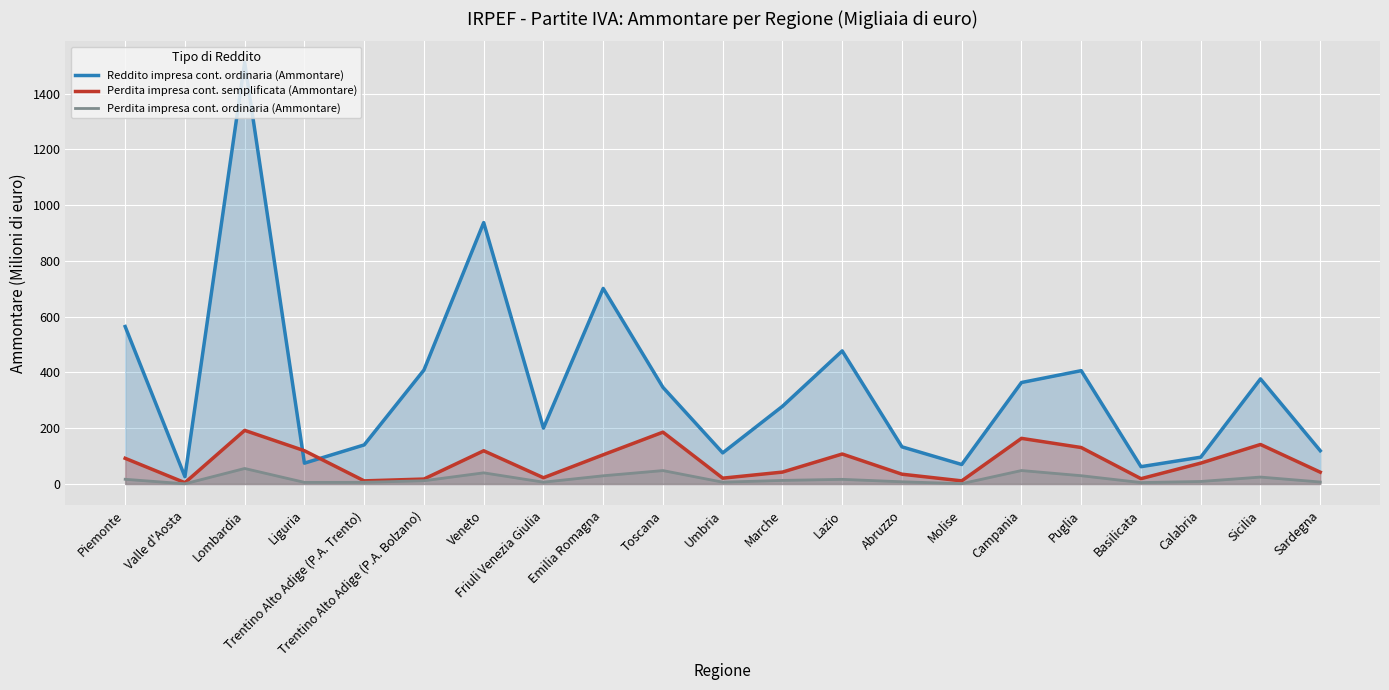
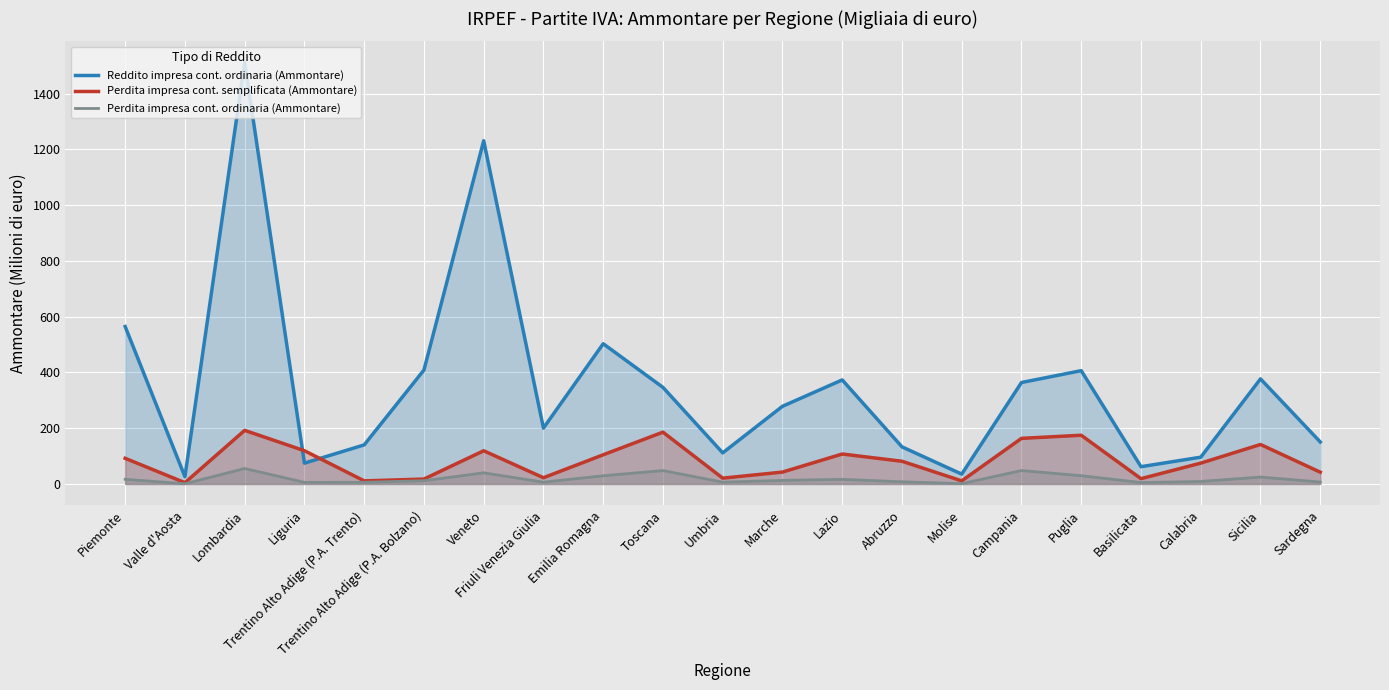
  {
    "Reddito impresa cont. ordinaria (Ammontare)": {
      "Piemonte": 560,
      "Valle d'Aosta": 30,
      "Liguria": 70,
      "Trentino Alto Adige (P.A. Trento)": 140,
      "Trentino Alto Adige (P.A. Bolzano)": 410,
-     "Veneto": 940,
+     "Veneto": 1230,
      "Friuli Venezia Giulia": 200,
-     "Emilia Romagna": 700,
+     "Emilia Romagna": 500,
      "Toscana": 350,
      "Umbria": 110,
      "Marche": 280,
-     "Lazio": 480,
+     "Lazio": 370,
      "Abruzzo": 130,
-     "Molise": 70,
+     "Molise": 40,
      "Campania": 360,
      "Puglia": 410,
      "Basilicata": 60,
      "Calabria": 100,
      "Sicilia": 380,
-     "Sardegna": 120
+     "Sardegna": 150
    },
    "Perdita impresa cont. semplificata (Ammontare)": {
      "Piemonte": 90,
      "Lombardia": 190,
      "Liguria": 120,
      "Veneto": 120,
      "Friuli Venezia Giulia": 20,
      "Emilia Romagna": 100,
      "Toscana": 190,
      "Umbria": 20,
      "Marche": 40,
      "Lazio": 110,
-     "Abruzzo": 40,
+     "Abruzzo": 80,
      "Molise": 10,
      "Campania": 160,
-     "Puglia": 130,
+     "Puglia": 170,
      "Basilicata": 20,
      "Calabria": 70,
      "Sicilia": 140,
      "Sardegna": 40
    },
    "Perdita impresa cont. ordinaria (Ammontare)": {
      "Piemonte": 20,
      "Lombardia": 60,
      "Liguria": 10,
      "Veneto": 40,
      "Friuli Venezia Giulia": 10,
      "Emilia Romagna": 30,
      "Toscana": 50,
      "Umbria": 10,
      "Marche": 10,
      "Lazio": 20,
      "Abruzzo": 10,
      "Molise": 0,
      "Campania": 50,
      "Puglia": 30,
      "Basilicata": 10,
      "Calabria": 10,
      "Sicilia": 20,
      "Sardegna": 10
    }
  }
